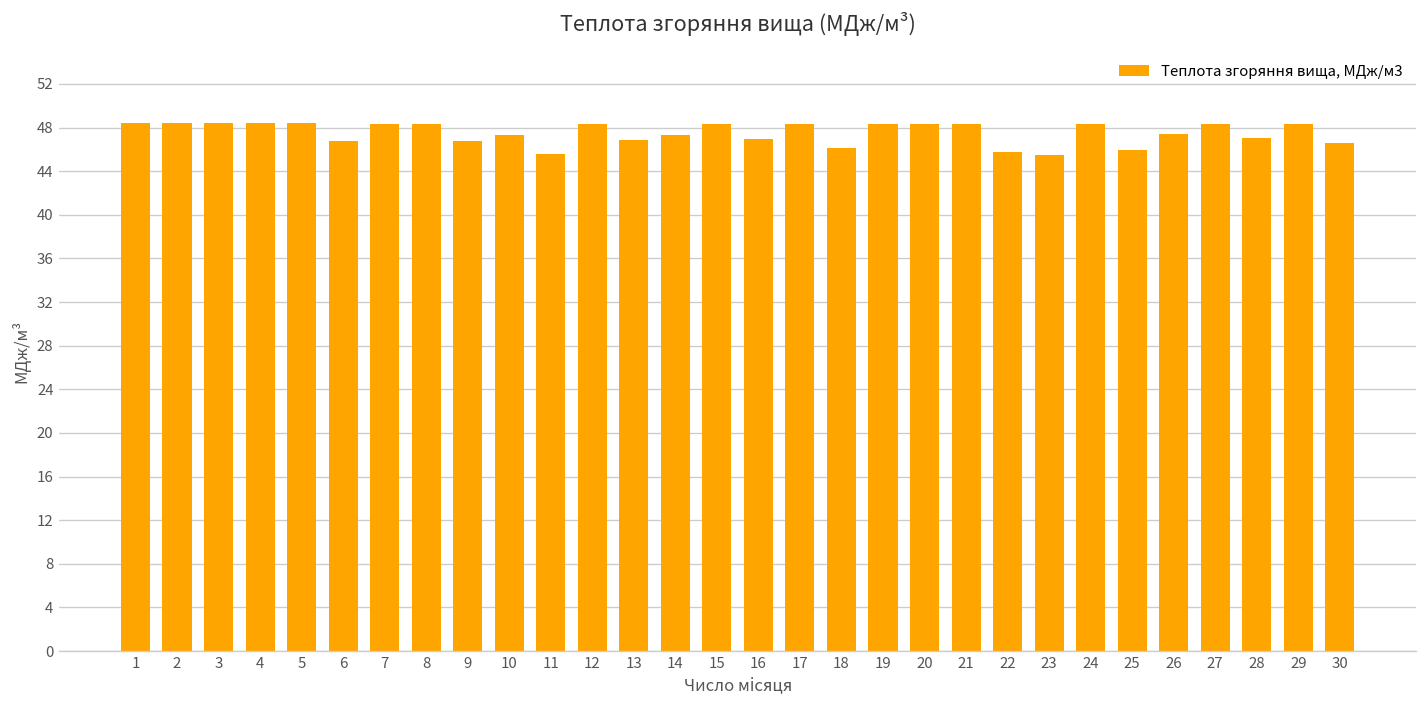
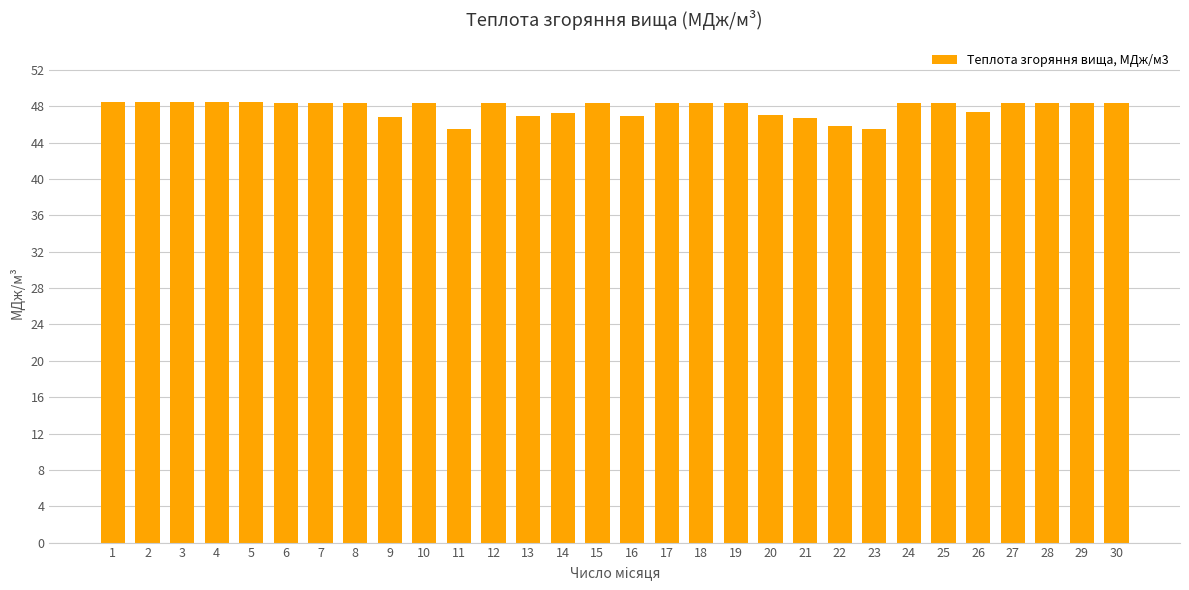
  {
    "1": 48,
    "2": 48,
    "3": 48,
    "4": 48,
    "5": 48,
-   "6": 47,
+   "6": 48,
    "7": 48,
    "8": 48,
    "9": 47,
-   "10": 47,
+   "10": 48,
    "11": 46,
    "12": 48,
    "13": 47,
    "14": 47,
    "15": 48,
    "16": 47,
    "17": 48,
-   "18": 46,
+   "18": 48,
    "19": 48,
-   "20": 48,
-   "21": 48,
+   "20": 47,
+   "21": 47,
    "22": 46,
    "23": 45,
    "24": 48,
-   "25": 46,
+   "25": 48,
    "26": 47,
    "27": 48,
-   "28": 47,
+   "28": 48,
    "29": 48,
-   "30": 47
+   "30": 48
  }
